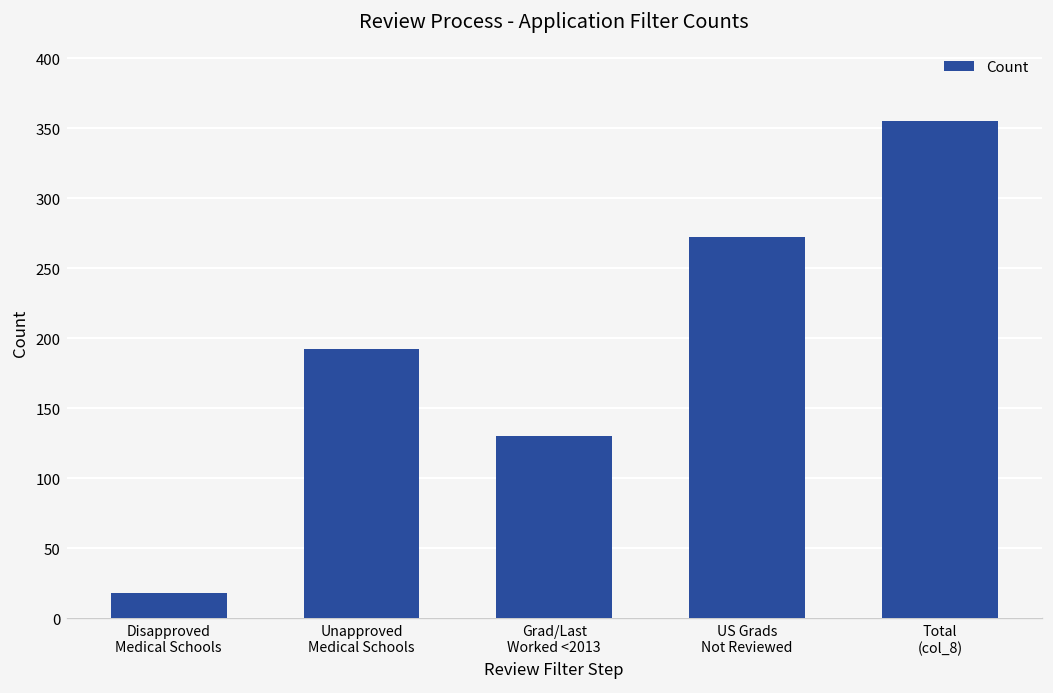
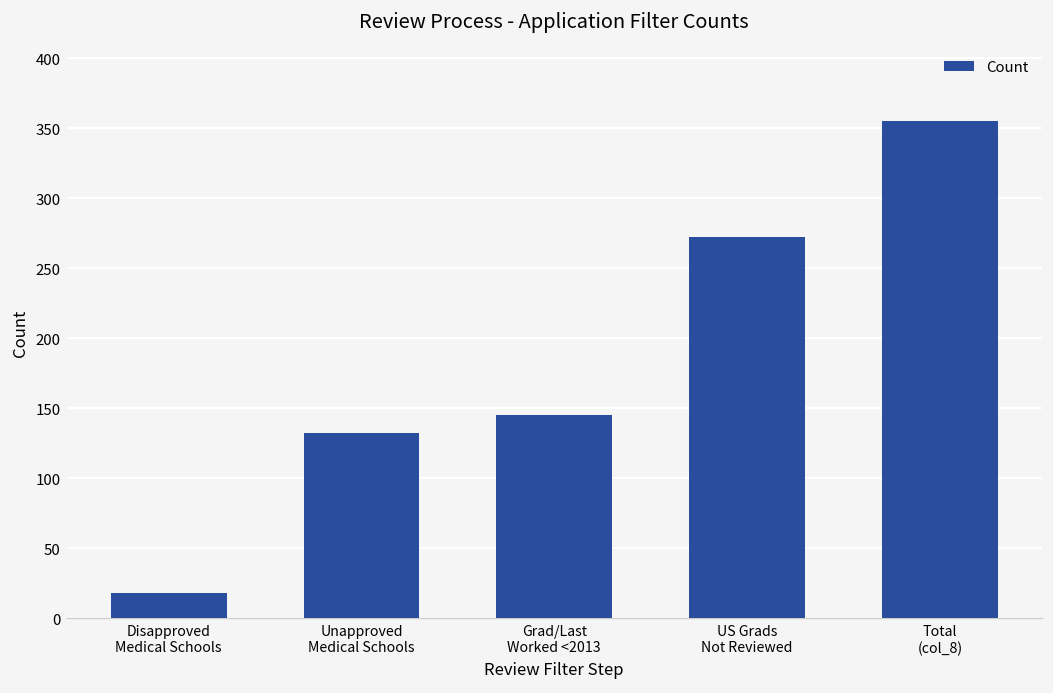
  {
    "Disapproved Medical Schools": 18,
-   "Unapproved Medical Schools": 192,
-   "Grad/Last Worked <2013": 130,
+   "Unapproved Medical Schools": 132,
+   "Grad/Last Worked <2013": 145,
    "US Grads Not Reviewed": 272,
    "Total (col_8)": 355
  }
